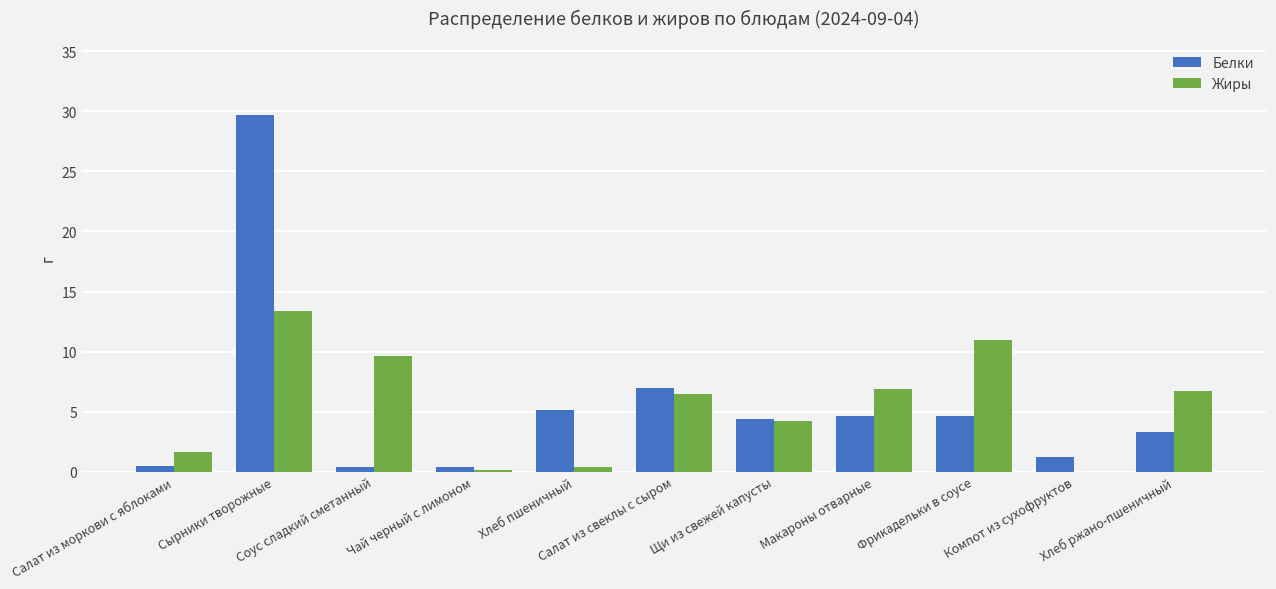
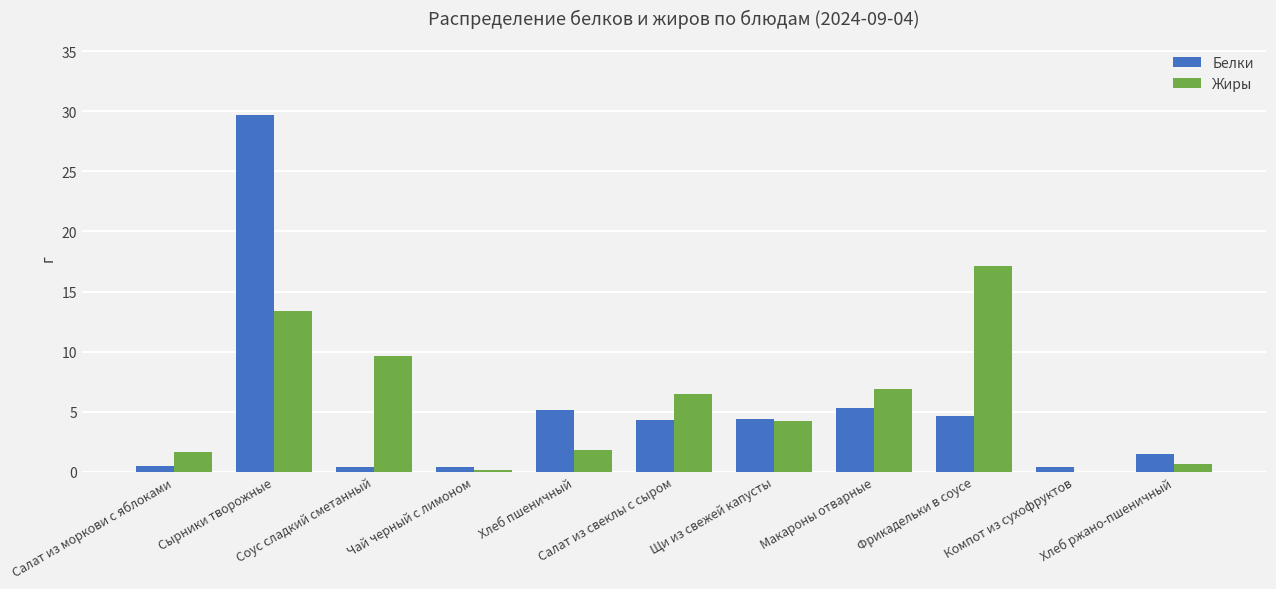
  {
    "Белки": {
      "Салат из моркови с яблоками": 0.5,
      "Сырники творожные": 29.7,
      "Соус сладкий сметанный": 0.4,
      "Чай черный с лимоном": 0.4,
      "Хлеб пшеничный": 5.1,
-     "Салат из свеклы с сыром": 7.0,
+     "Салат из свеклы с сыром": 4.3,
      "Щи из свежей капусты": 4.4,
-     "Макароны отварные": 4.6,
+     "Макароны отварные": 5.3,
      "Фрикадельки в соусе": 4.6,
-     "Компот из сухофруктов": 1.2,
-     "Хлеб ржано-пшеничный": 3.3
+     "Компот из сухофруктов": 0.4,
+     "Хлеб ржано-пшеничный": 1.5
    },
    "Жиры": {
      "Салат из моркови с яблоками": 1.6,
      "Сырники творожные": 13.4,
      "Соус сладкий сметанный": 9.6,
-     "Хлеб пшеничный": 0.4,
+     "Хлеб пшеничный": 1.8,
      "Салат из свеклы с сыром": 6.5,
      "Щи из свежей капусты": 4.2,
      "Макароны отварные": 6.9,
-     "Фрикадельки в соусе": 11.0,
+     "Фрикадельки в соусе": 17.1,
      "Компот из сухофруктов": 0.0,
-     "Хлеб ржано-пшеничный": 6.7
+     "Хлеб ржано-пшеничный": 0.6
    }
  }
